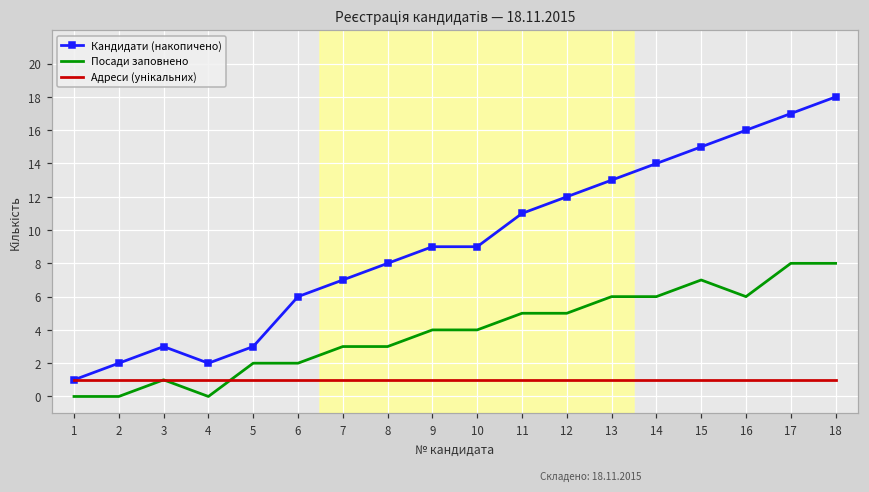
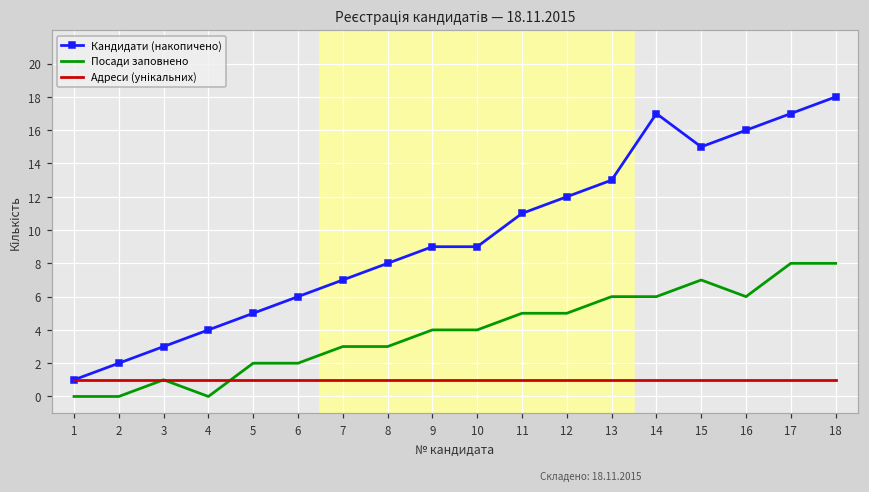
  {
    "Кандидати (накопичено)": {
      "2": 2,
      "3": 3,
-     "4": 2,
-     "5": 3,
+     "4": 4,
+     "5": 5,
      "6": 6,
      "7": 7,
      "8": 8,
      "9": 9,
      "10": 9,
      "11": 11,
      "12": 12,
      "13": 13,
-     "14": 14,
+     "14": 17,
      "15": 15,
      "16": 16,
      "17": 17,
      "18": 18
    },
    "Посади заповнено": {
      "1": 0,
      "2": 0,
      "4": 0,
      "5": 2,
      "6": 2,
      "7": 3,
      "8": 3,
      "9": 4,
      "10": 4,
      "11": 5,
      "12": 5,
      "13": 6,
      "14": 6,
      "15": 7,
      "16": 6,
      "17": 8,
      "18": 8
    },
    "Адреси (унікальних)": {
      "2": 1,
      "4": 1,
      "5": 1,
      "6": 1,
      "7": 1,
      "8": 1,
      "9": 1,
      "10": 1,
      "11": 1,
      "12": 1,
      "13": 1,
      "14": 1,
      "15": 1,
      "16": 1,
      "17": 1,
      "18": 1
    }
  }
